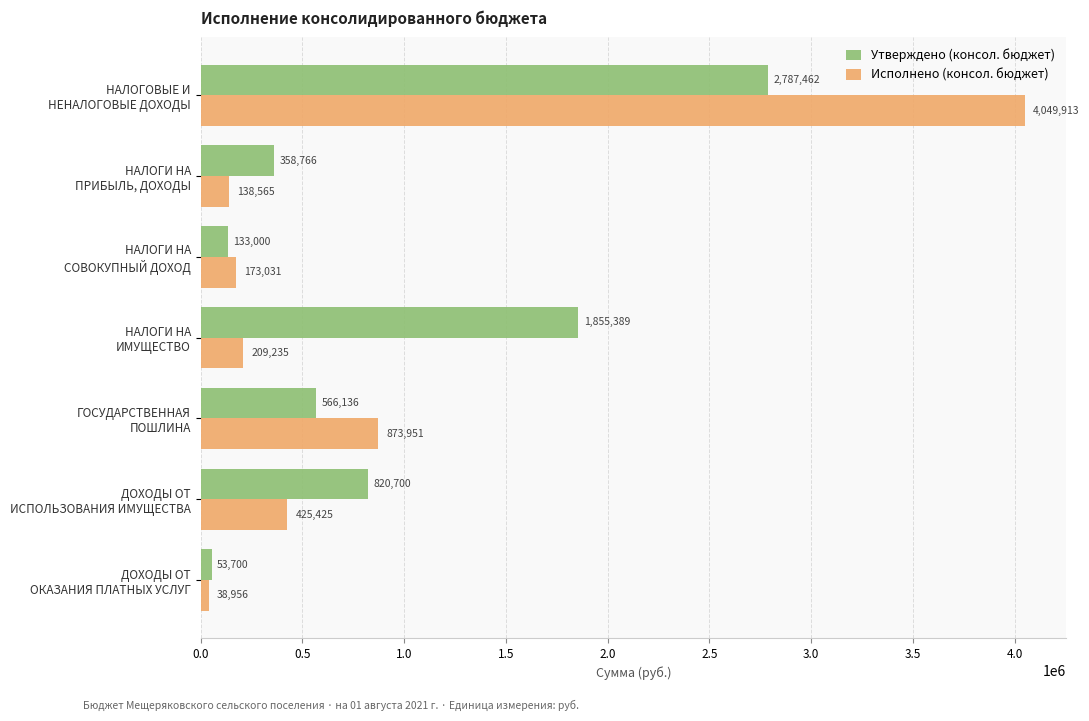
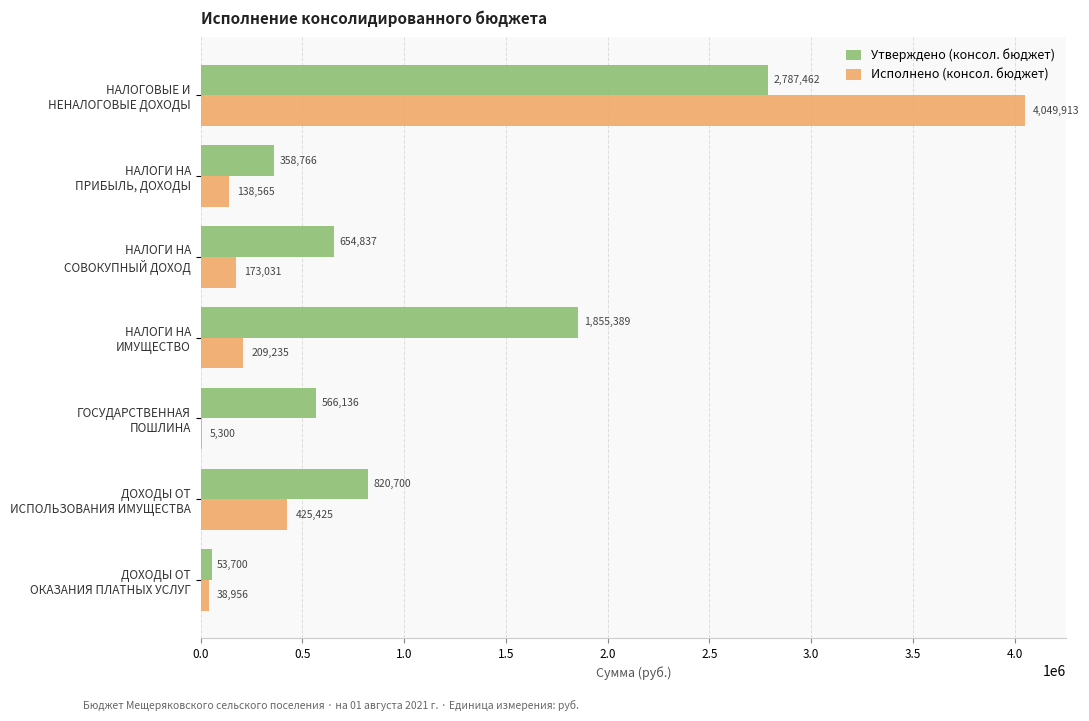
  {
    "Утверждено (консол. бюджет)": {
      "НАЛОГОВЫЕ И НЕНАЛОГОВЫЕ ДОХОДЫ": "2,787,462",
      "НАЛОГИ НА ПРИБЫЛЬ, ДОХОДЫ": "358,766",
-     "НАЛОГИ НА СОВОКУПНЫЙ ДОХОД": "133,000",
+     "НАЛОГИ НА СОВОКУПНЫЙ ДОХОД": "654,837",
      "НАЛОГИ НА ИМУЩЕСТВО": "1,855,389",
      "ГОСУДАРСТВЕННАЯ ПОШЛИНА": "566,136",
      "ДОХОДЫ ОТ ИСПОЛЬЗОВАНИЯ ИМУЩЕСТВА": "820,700",
      "ДОХОДЫ ОТ ОКАЗАНИЯ ПЛАТНЫХ УСЛУГ": "53,700"
    },
    "Исполнено (консол. бюджет)": {
      "НАЛОГОВЫЕ И НЕНАЛОГОВЫЕ ДОХОДЫ": "4,049,913",
      "НАЛОГИ НА ПРИБЫЛЬ, ДОХОДЫ": "138,565",
      "НАЛОГИ НА СОВОКУПНЫЙ ДОХОД": "173,031",
      "НАЛОГИ НА ИМУЩЕСТВО": "209,235",
-     "ГОСУДАРСТВЕННАЯ ПОШЛИНА": "873,951",
+     "ГОСУДАРСТВЕННАЯ ПОШЛИНА": "5,300",
      "ДОХОДЫ ОТ ИСПОЛЬЗОВАНИЯ ИМУЩЕСТВА": "425,425",
      "ДОХОДЫ ОТ ОКАЗАНИЯ ПЛАТНЫХ УСЛУГ": "38,956"
    }
  }
